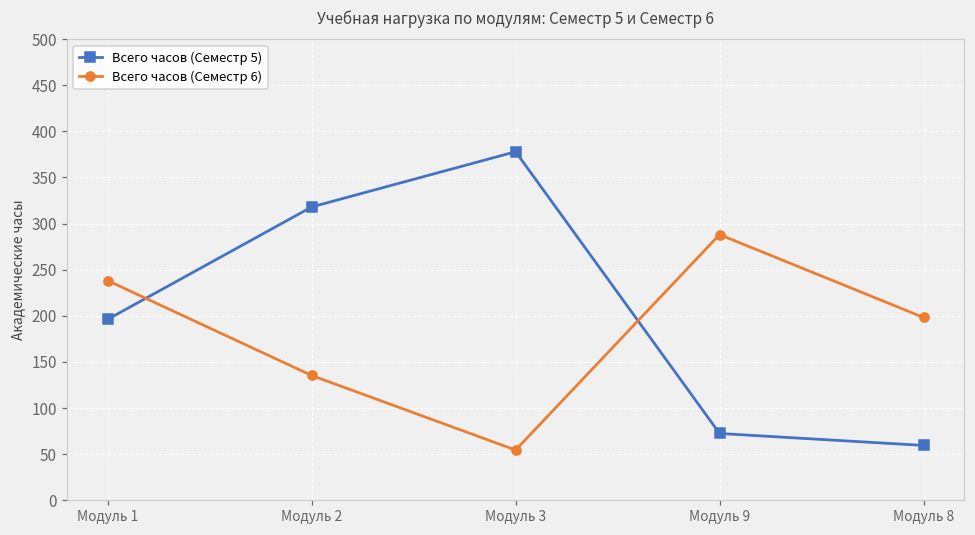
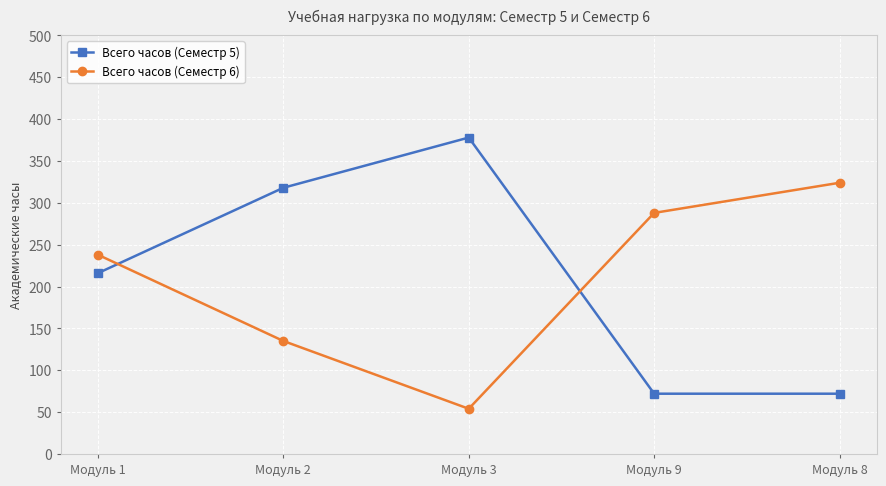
  {
    "Всего часов (Семестр 5)": {
-     "Модуль 1": 200,
+     "Модуль 1": 220,
      "Модуль 2": 320,
      "Модуль 3": 380,
      "Модуль 9": 70,
-     "Модуль 8": 60
+     "Модуль 8": 70
    },
    "Всего часов (Семестр 6)": {
      "Модуль 1": 240,
      "Модуль 2": 140,
      "Модуль 3": 50,
      "Модуль 9": 290,
-     "Модуль 8": 200
+     "Модуль 8": 320
    }
  }
